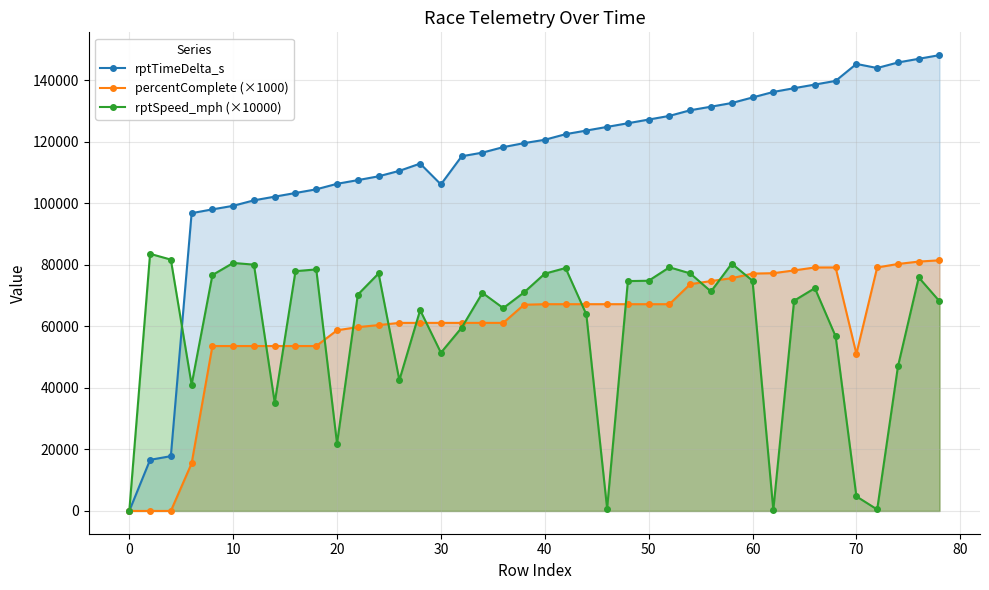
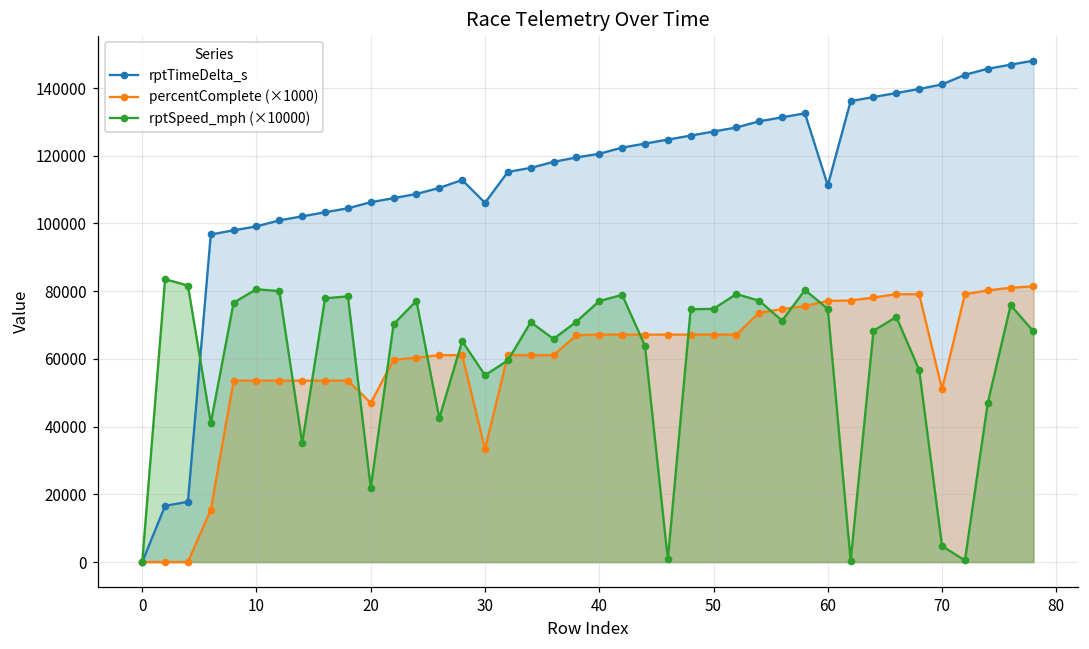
  {
    "rptTimeDelta_s": {
      "10": 99000,
      "20": 106000,
      "30": 106000,
      "40": 121000,
      "50": 127000,
-     "60": 134000,
-     "70": 145000
+     "60": 111000,
+     "70": 141000
    },
    "percentComplete (×1000)": {
      "10": 54000,
-     "20": 59000,
-     "30": 61000,
+     "20": 47000,
+     "30": 33000,
      "40": 67000,
      "50": 67000,
      "60": 77000,
      "70": 51000
    },
    "rptSpeed_mph (×10000)": {
      "10": 81000,
      "20": 22000,
-     "30": 51000,
+     "30": 55000,
      "40": 77000,
      "50": 75000,
      "60": 75000,
      "70": 5000
    }
  }
